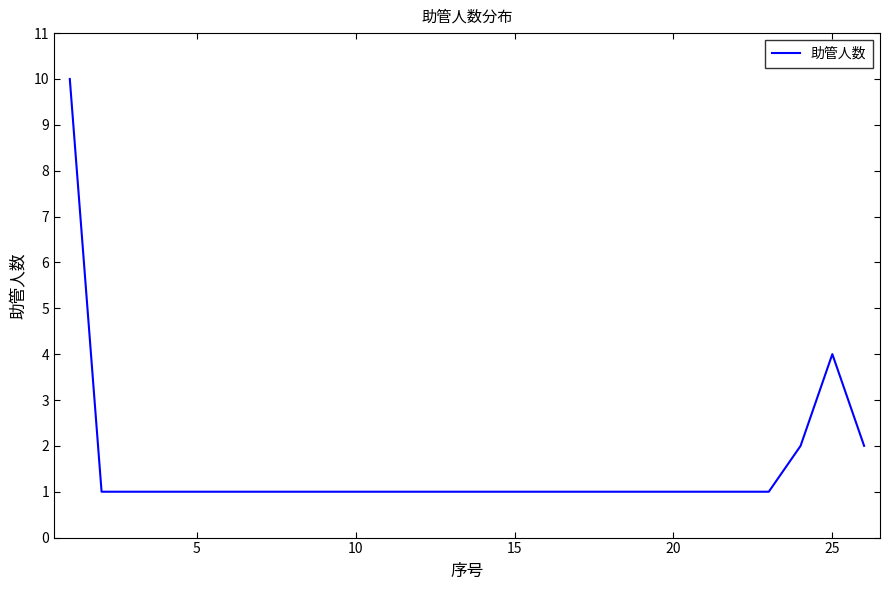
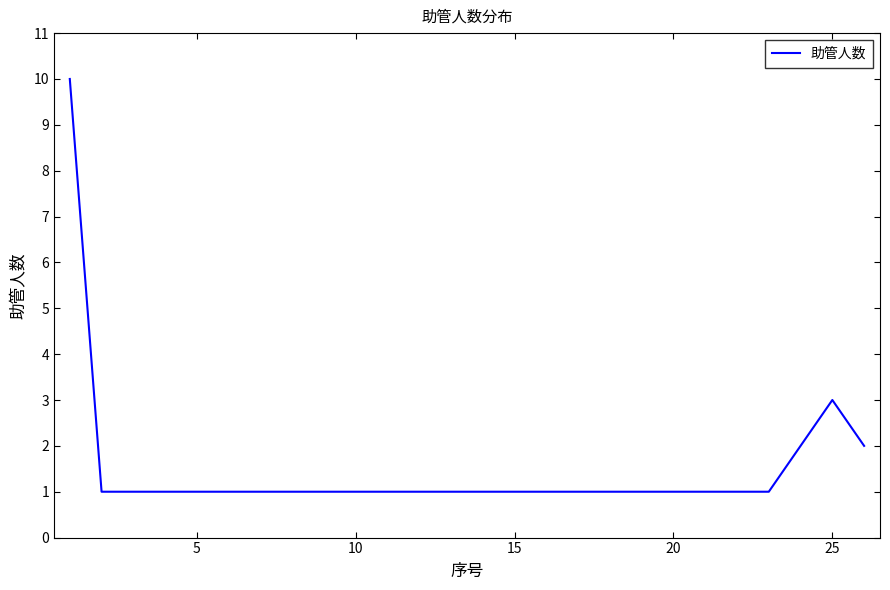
  {
    "5": 1,
    "10": 1,
    "15": 1,
    "20": 1,
-   "25": 4
+   "25": 3
  }
